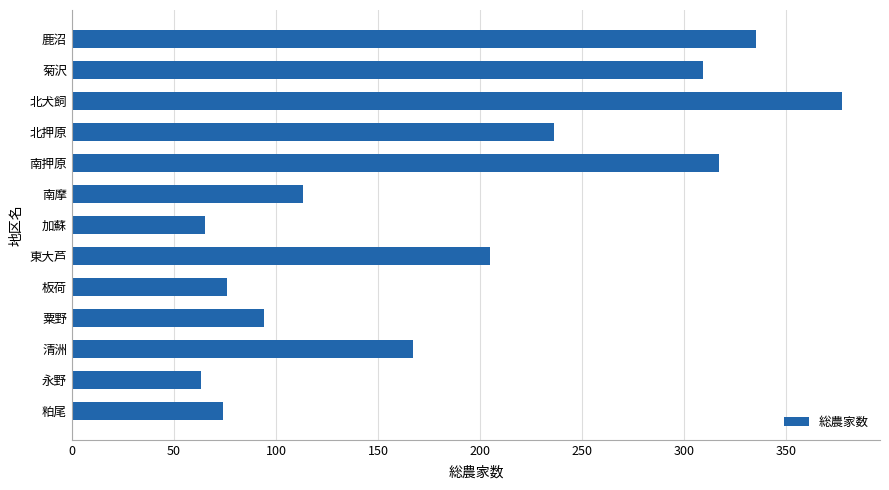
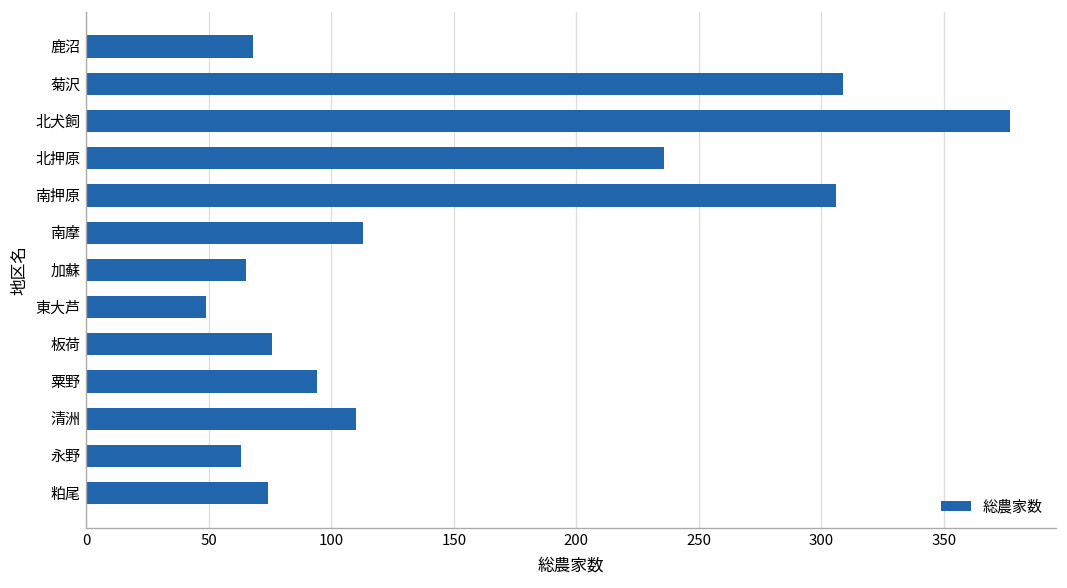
  {
-   "鹿沼": 335,
+   "鹿沼": 68,
    "菊沢": 309,
    "北犬飼": 377,
    "北押原": 236,
-   "南押原": 317,
+   "南押原": 306,
    "南摩": 113,
    "加蘇": 65,
-   "東大芦": 205,
+   "東大芦": 49,
    "板荷": 76,
    "粟野": 94,
-   "清洲": 167,
+   "清洲": 110,
    "永野": 63,
    "粕尾": 74
  }
